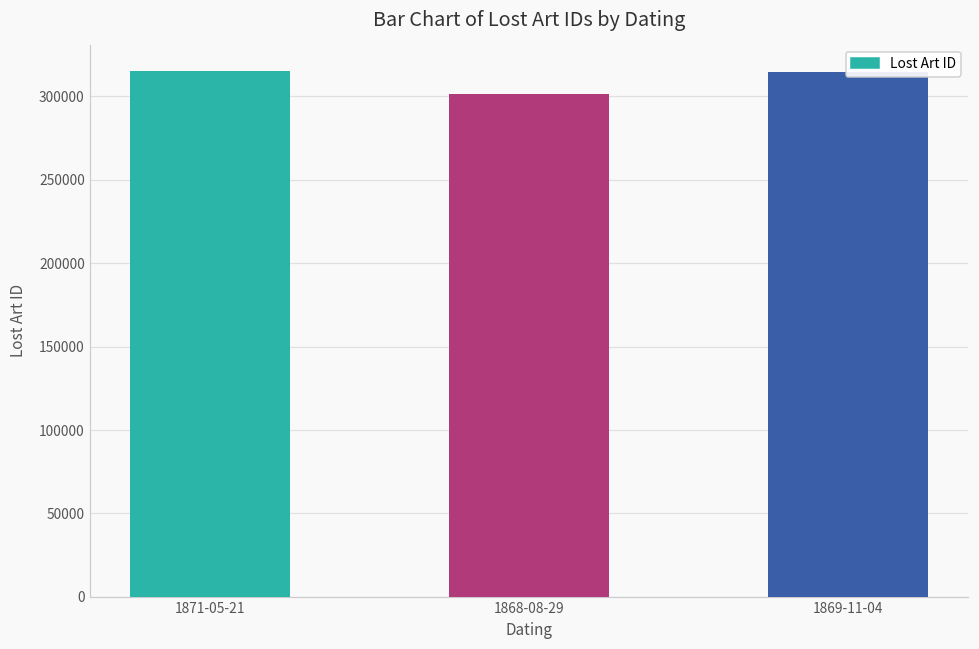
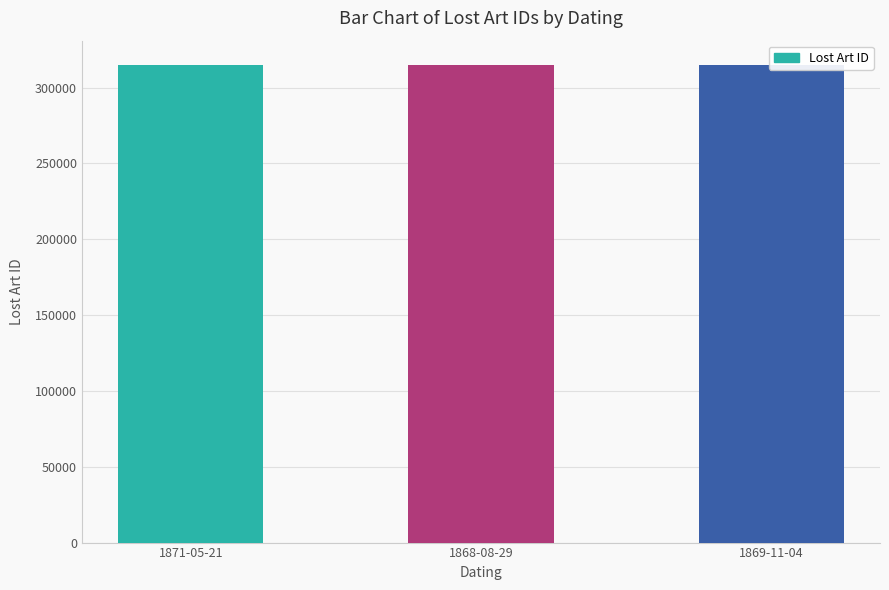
  {
    "1871-05-21": 315000,
-   "1868-08-29": 302000
+   "1868-08-29": 315000
  }
